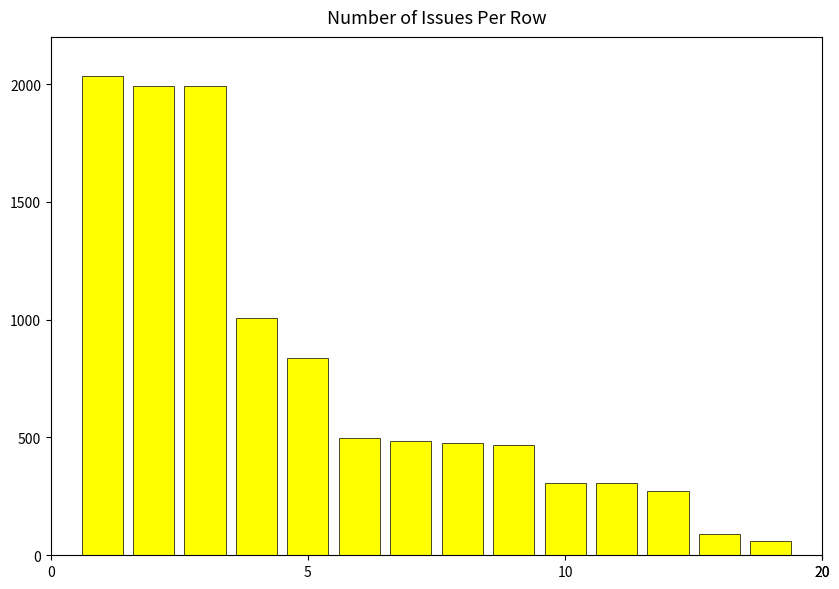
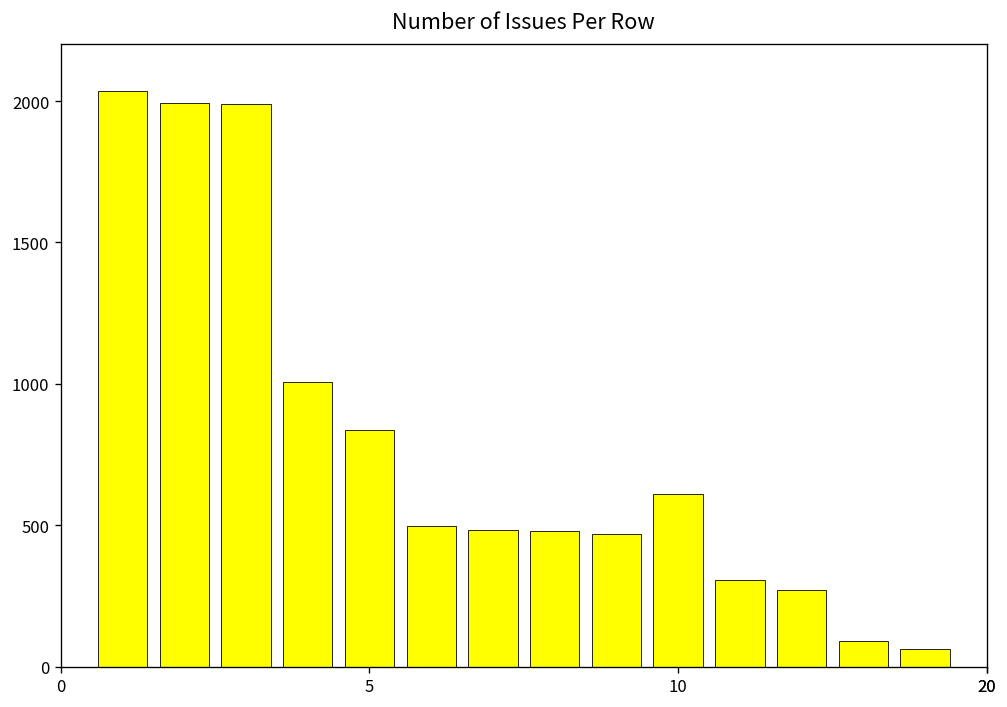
  {
    "5": 840,
-   "10": 310
+   "10": 610
  }
